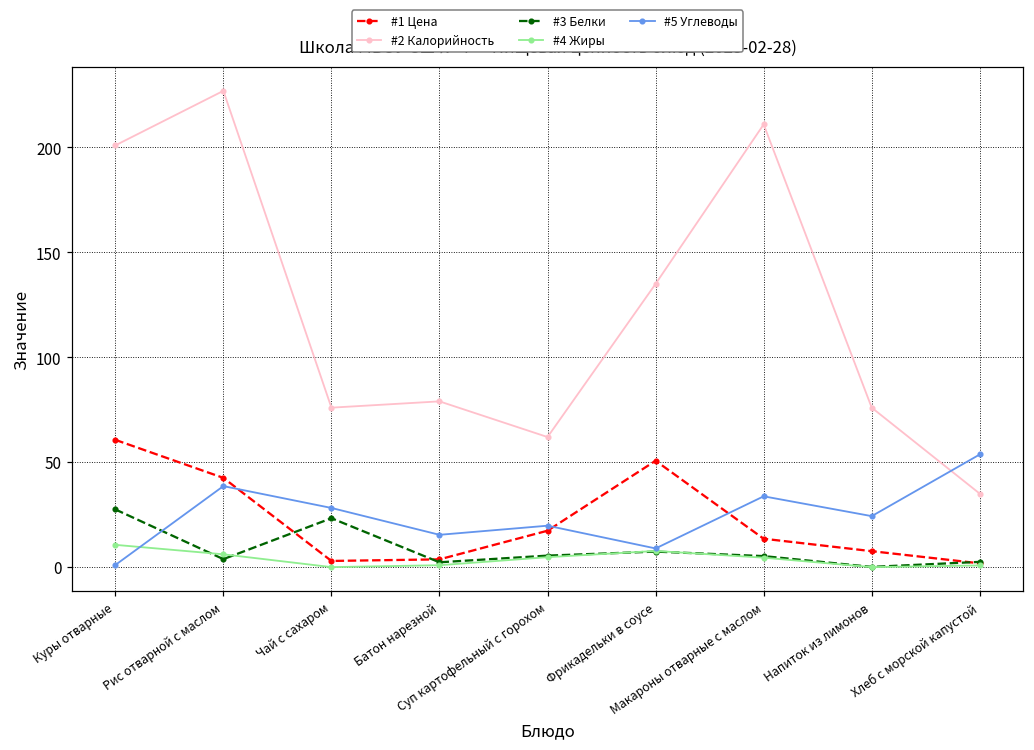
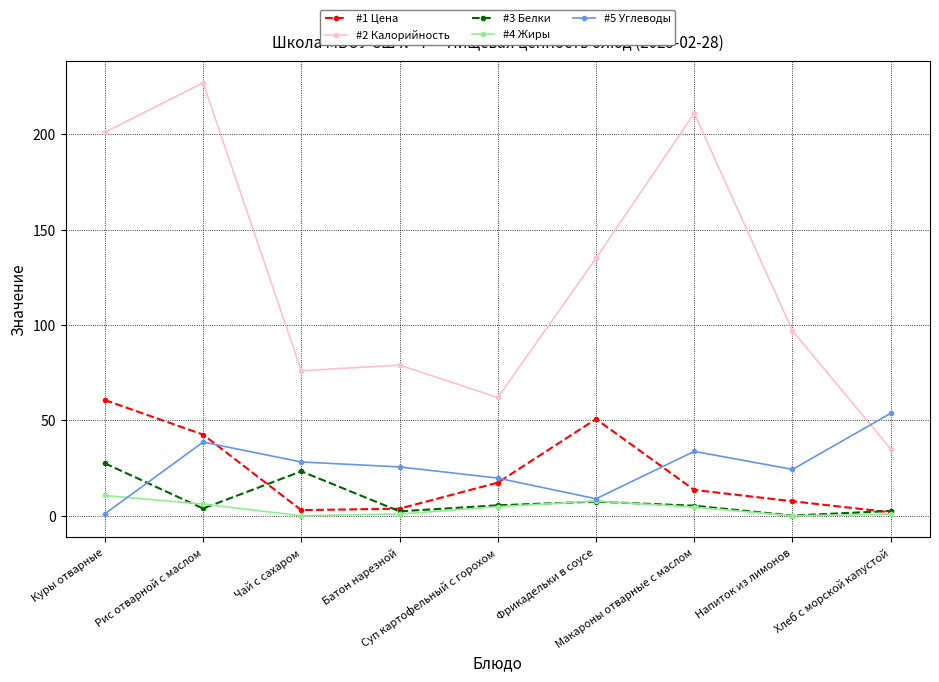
  {
    "#1 Цена": {
      "Куры отварные": 61,
      "Рис отварной с маслом": 43,
      "Чай с сахаром": 3,
      "Батон нарезной": 4,
      "Суп картофельный с горохом": 17,
      "Фрикадельки в соусе": 51,
      "Макароны отварные с маслом": 14,
      "Напиток из лимонов": 8
    },
    "#2 Калорийность": {
      "Куры отварные": 201,
      "Рис отварной с маслом": 227,
      "Чай с сахаром": 76,
      "Батон нарезной": 79,
      "Суп картофельный с горохом": 62,
      "Фрикадельки в соусе": 135,
      "Макароны отварные с маслом": 211,
-     "Напиток из лимонов": 76,
+     "Напиток из лимонов": 97,
      "Хлеб с морской капустой": 35
    },
    "#3 Белки": {
      "Куры отварные": 28,
      "Рис отварной с маслом": 4,
      "Чай с сахаром": 23,
      "Батон нарезной": 2
    },
    "#4 Жиры": {
      "Куры отварные": 11,
      "Рис отварной с маслом": 6,
      "Чай с сахаром": 0,
      "Батон нарезной": 1
    },
    "#5 Углеводы": {
      "Куры отварные": 1,
      "Рис отварной с маслом": 39,
      "Чай с сахаром": 28,
-     "Батон нарезной": 15,
+     "Батон нарезной": 26,
      "Суп картофельный с горохом": 20,
      "Макароны отварные с маслом": 34,
      "Напиток из лимонов": 24,
      "Хлеб с морской капустой": 54
    }
  }
